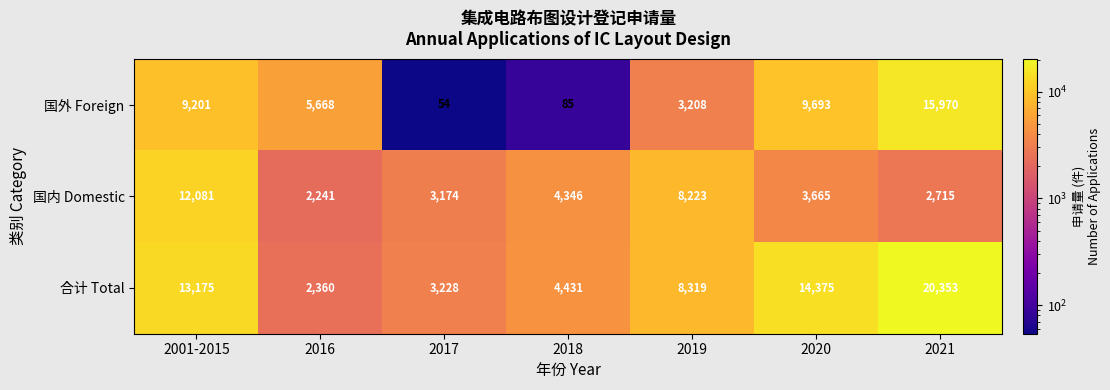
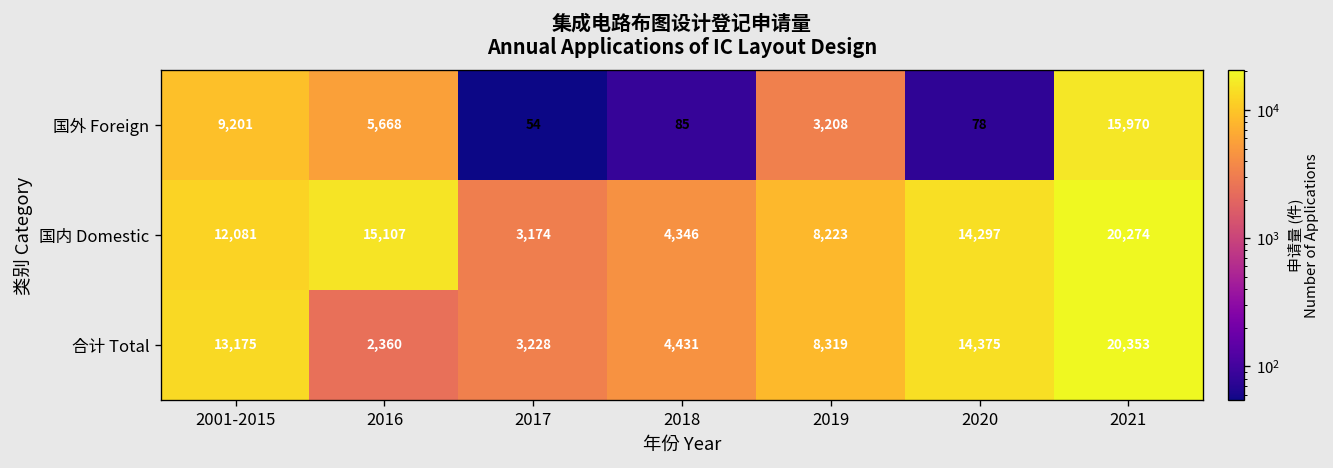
  {
    "国外 Foreign": {
      "2001-2015": "9,201",
      "2016": "5,668",
      "2017": "54",
      "2018": "85",
      "2019": "3,208",
-     "2020": "9,693",
+     "2020": "78",
      "2021": "15,970"
    },
    "国内 Domestic": {
      "2001-2015": "12,081",
-     "2016": "2,241",
+     "2016": "15,107",
      "2017": "3,174",
      "2018": "4,346",
      "2019": "8,223",
-     "2020": "3,665",
-     "2021": "2,715"
+     "2020": "14,297",
+     "2021": "20,274"
    },
    "合计 Total": {
      "2001-2015": "13,175",
      "2016": "2,360",
      "2017": "3,228",
      "2018": "4,431",
      "2019": "8,319",
      "2020": "14,375",
      "2021": "20,353"
    }
  }
